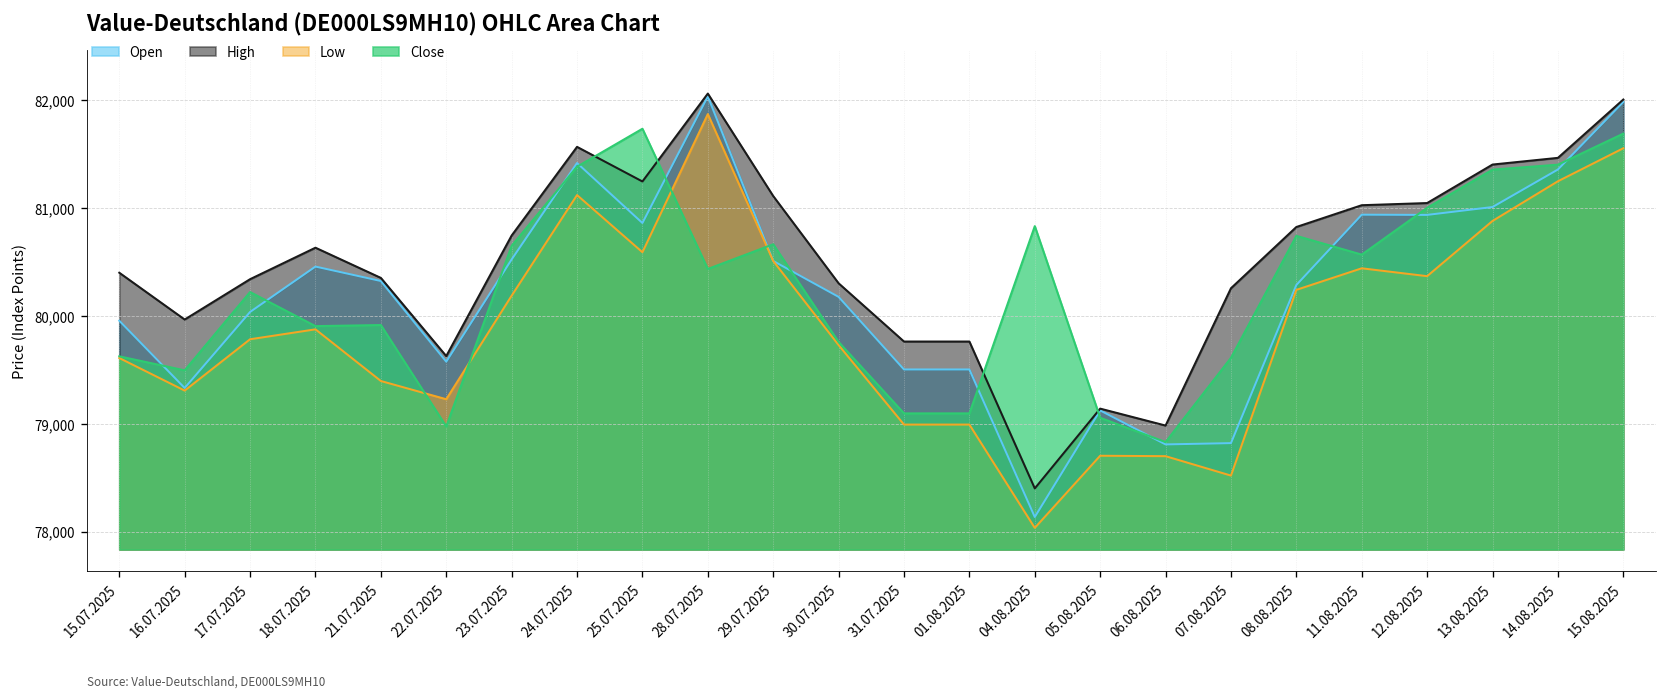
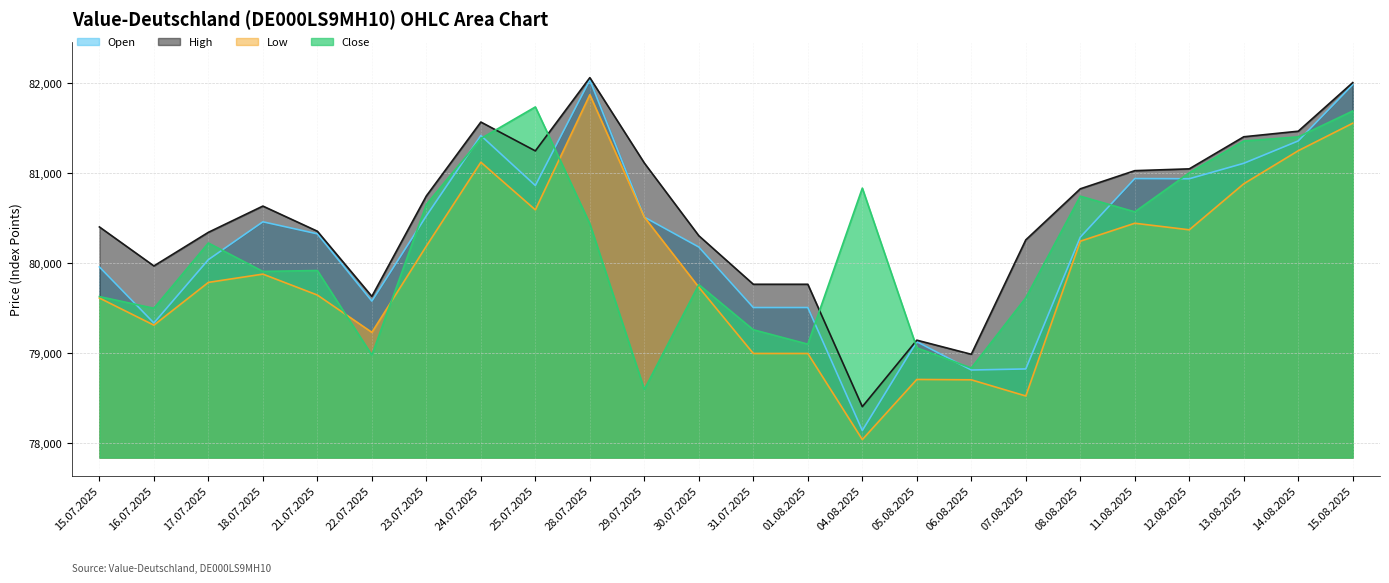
  {
    "Open": {
      "15.07.2025": "80,000",
      "17.07.2025": "80,000",
      "18.07.2025": "80,500",
      "21.07.2025": "80,300",
      "22.07.2025": "79,600",
      "23.07.2025": "80,500",
      "24.07.2025": "81,400",
      "25.07.2025": "80,900",
      "30.07.2025": "80,200",
      "31.07.2025": "79,500",
      "01.08.2025": "79,500",
      "04.08.2025": "78,100",
      "07.08.2025": "78,800",
      "08.08.2025": "80,300",
      "11.08.2025": "80,900",
      "12.08.2025": "80,900",
-     "13.08.2025": "81,000",
+     "13.08.2025": "81,100",
      "14.08.2025": "81,400"
    },
    "High": {
      "15.07.2025": "80,400",
      "16.07.2025": "80,000",
      "17.07.2025": "80,300",
      "18.07.2025": "80,600",
      "21.07.2025": "80,400",
      "22.07.2025": "79,600",
      "23.07.2025": "80,700",
      "24.07.2025": "81,600",
      "25.07.2025": "81,200",
      "29.07.2025": "81,100",
      "30.07.2025": "80,300",
      "31.07.2025": "79,800",
      "01.08.2025": "79,800",
      "04.08.2025": "78,400",
      "06.08.2025": "79,000",
      "07.08.2025": "80,300",
      "08.08.2025": "80,800",
      "11.08.2025": "81,000",
      "12.08.2025": "81,000",
      "13.08.2025": "81,400",
      "14.08.2025": "81,500"
    },
    "Low": {
      "17.07.2025": "79,800",
      "18.07.2025": "79,900",
-     "21.07.2025": "79,400",
+     "21.07.2025": "79,600",
      "22.07.2025": "79,200",
      "23.07.2025": "80,200",
      "24.07.2025": "81,100",
      "25.07.2025": "80,600",
      "28.07.2025": "81,900",
      "30.07.2025": "79,700",
      "31.07.2025": "79,000",
      "01.08.2025": "79,000",
      "04.08.2025": "78,000",
      "05.08.2025": "78,700",
      "06.08.2025": "78,700",
      "07.08.2025": "78,500",
      "08.08.2025": "80,200",
      "11.08.2025": "80,400",
      "12.08.2025": "80,400",
      "13.08.2025": "80,900",
      "14.08.2025": "81,200",
      "15.08.2025": "81,600"
    },
    "Close": {
      "16.07.2025": "79,500",
      "17.07.2025": "80,200",
      "18.07.2025": "79,900",
      "21.07.2025": "79,900",
      "22.07.2025": "79,000",
      "23.07.2025": "80,700",
      "24.07.2025": "81,400",
      "25.07.2025": "81,700",
      "28.07.2025": "80,400",
-     "29.07.2025": "80,700",
+     "29.07.2025": "78,600",
      "30.07.2025": "79,800",
-     "31.07.2025": "79,100",
+     "31.07.2025": "79,300",
      "01.08.2025": "79,100",
      "04.08.2025": "80,800",
      "05.08.2025": "79,100",
      "07.08.2025": "79,600",
      "08.08.2025": "80,700",
      "11.08.2025": "80,600",
      "12.08.2025": "81,000",
      "13.08.2025": "81,400",
      "14.08.2025": "81,400",
      "15.08.2025": "81,700"
    }
  }
